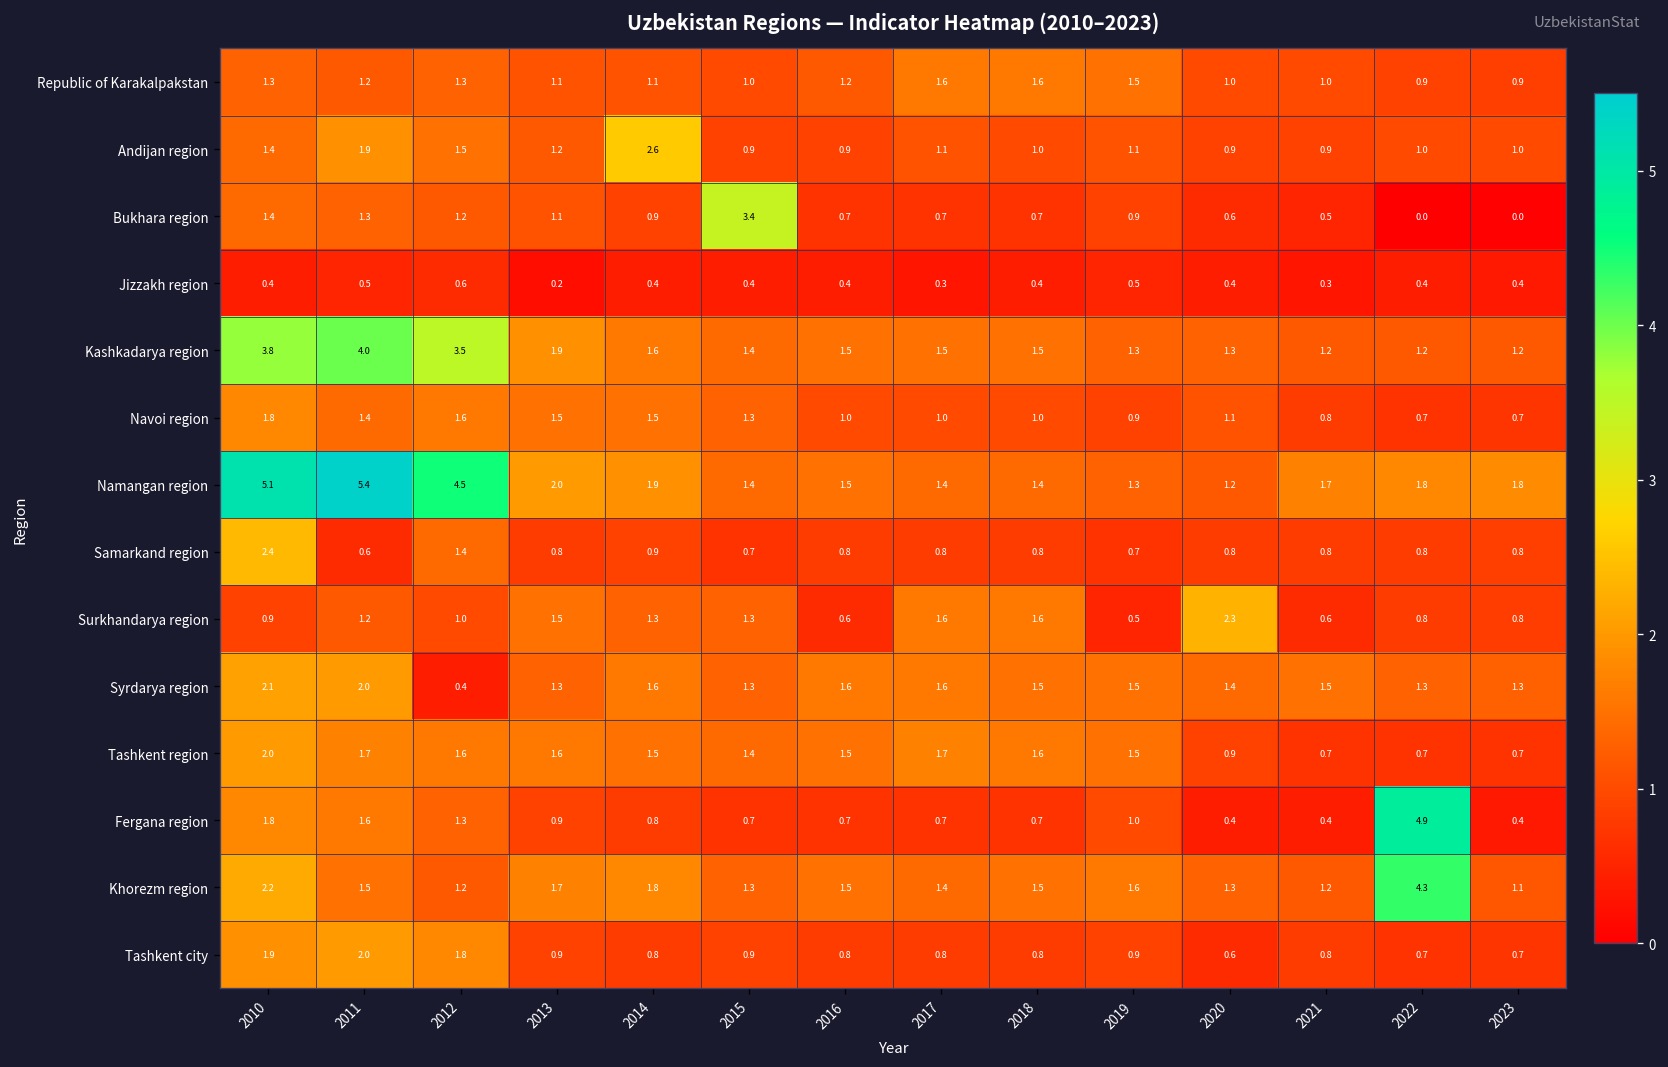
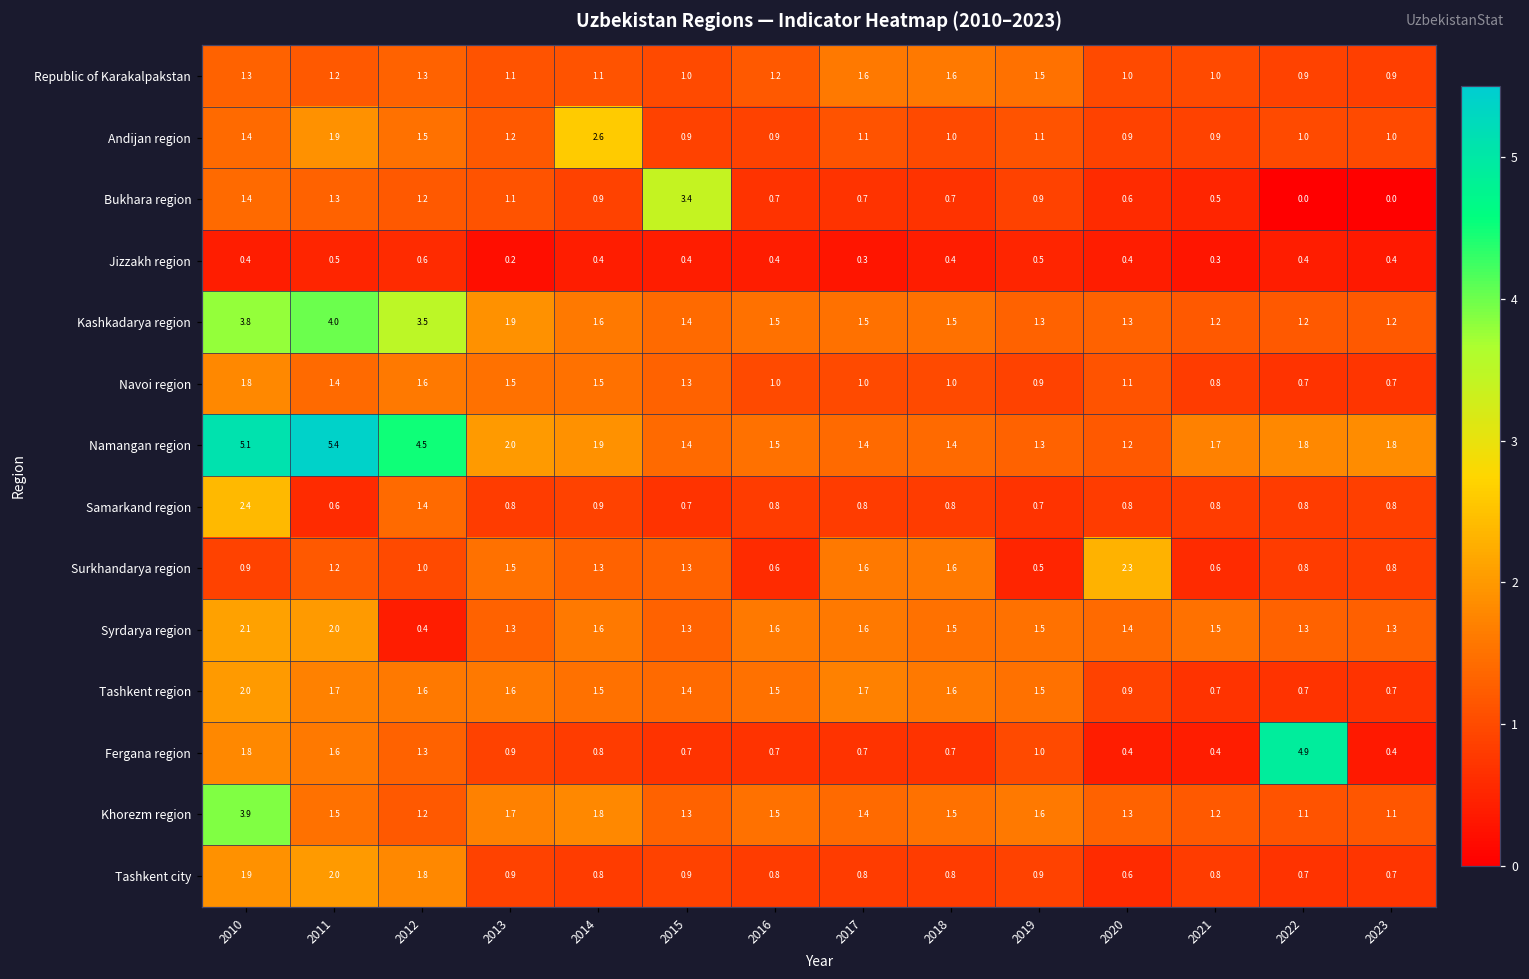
  {
    "Republic of Karakalpakstan": {
      "2010": 1.3,
      "2011": 1.2,
      "2012": 1.3,
      "2013": 1.1,
      "2014": 1.1,
      "2015": 1.0,
      "2016": 1.2,
      "2017": 1.6,
      "2018": 1.6,
      "2019": 1.5,
      "2020": 1.0,
      "2021": 1.0,
      "2022": 0.9,
      "2023": 0.9
    },
    "Andijan region": {
      "2010": 1.4,
      "2011": 1.9,
      "2012": 1.5,
      "2013": 1.2,
      "2014": 2.6,
      "2015": 0.9,
      "2016": 0.9,
      "2017": 1.1,
      "2018": 1.0,
      "2019": 1.1,
      "2020": 0.9,
      "2021": 0.9,
      "2022": 1.0,
      "2023": 1.0
    },
    "Bukhara region": {
      "2010": 1.4,
      "2011": 1.3,
      "2012": 1.2,
      "2013": 1.1,
      "2014": 0.9,
      "2015": 3.4,
      "2016": 0.7,
      "2017": 0.7,
      "2018": 0.7,
      "2019": 0.9,
      "2020": 0.6,
      "2021": 0.5,
      "2022": 0.0,
      "2023": 0.0
    },
    "Jizzakh region": {
      "2010": 0.4,
      "2011": 0.5,
      "2012": 0.6,
      "2013": 0.2,
      "2014": 0.4,
      "2015": 0.4,
      "2016": 0.4,
      "2017": 0.3,
      "2018": 0.4,
      "2019": 0.5,
      "2020": 0.4,
      "2021": 0.3,
      "2022": 0.4,
      "2023": 0.4
    },
    "Kashkadarya region": {
      "2010": 3.8,
      "2011": 4.0,
      "2012": 3.5,
      "2013": 1.9,
      "2014": 1.6,
      "2015": 1.4,
      "2016": 1.5,
      "2017": 1.5,
      "2018": 1.5,
      "2019": 1.3,
      "2020": 1.3,
      "2021": 1.2,
      "2022": 1.2,
      "2023": 1.2
    },
    "Navoi region": {
      "2010": 1.8,
      "2011": 1.4,
      "2012": 1.6,
      "2013": 1.5,
      "2014": 1.5,
      "2015": 1.3,
      "2016": 1.0,
      "2017": 1.0,
      "2018": 1.0,
      "2019": 0.9,
      "2020": 1.1,
      "2021": 0.8,
      "2022": 0.7,
      "2023": 0.7
    },
    "Namangan region": {
      "2010": 5.1,
      "2011": 5.4,
      "2012": 4.5,
      "2013": 2.0,
      "2014": 1.9,
      "2015": 1.4,
      "2016": 1.5,
      "2017": 1.4,
      "2018": 1.4,
      "2019": 1.3,
      "2020": 1.2,
      "2021": 1.7,
      "2022": 1.8,
      "2023": 1.8
    },
    "Samarkand region": {
      "2010": 2.4,
      "2011": 0.6,
      "2012": 1.4,
      "2013": 0.8,
      "2014": 0.9,
      "2015": 0.7,
      "2016": 0.8,
      "2017": 0.8,
      "2018": 0.8,
      "2019": 0.7,
      "2020": 0.8,
      "2021": 0.8,
      "2022": 0.8,
      "2023": 0.8
    },
    "Surkhandarya region": {
      "2010": 0.9,
      "2011": 1.2,
      "2012": 1.0,
      "2013": 1.5,
      "2014": 1.3,
      "2015": 1.3,
      "2016": 0.6,
      "2017": 1.6,
      "2018": 1.6,
      "2019": 0.5,
      "2020": 2.3,
      "2021": 0.6,
      "2022": 0.8,
      "2023": 0.8
    },
    "Syrdarya region": {
      "2010": 2.1,
      "2011": 2.0,
      "2012": 0.4,
      "2013": 1.3,
      "2014": 1.6,
      "2015": 1.3,
      "2016": 1.6,
      "2017": 1.6,
      "2018": 1.5,
      "2019": 1.5,
      "2020": 1.4,
      "2021": 1.5,
      "2022": 1.3,
      "2023": 1.3
    },
    "Tashkent region": {
      "2010": 2.0,
      "2011": 1.7,
      "2012": 1.6,
      "2013": 1.6,
      "2014": 1.5,
      "2015": 1.4,
      "2016": 1.5,
      "2017": 1.7,
      "2018": 1.6,
      "2019": 1.5,
      "2020": 0.9,
      "2021": 0.7,
      "2022": 0.7,
      "2023": 0.7
    },
    "Fergana region": {
      "2010": 1.8,
      "2011": 1.6,
      "2012": 1.3,
      "2013": 0.9,
      "2014": 0.8,
      "2015": 0.7,
      "2016": 0.7,
      "2017": 0.7,
      "2018": 0.7,
      "2019": 1.0,
      "2020": 0.4,
      "2021": 0.4,
      "2022": 4.9,
      "2023": 0.4
    },
    "Khorezm region": {
-     "2010": 2.2,
+     "2010": 3.9,
      "2011": 1.5,
      "2012": 1.2,
      "2013": 1.7,
      "2014": 1.8,
      "2015": 1.3,
      "2016": 1.5,
      "2017": 1.4,
      "2018": 1.5,
      "2019": 1.6,
      "2020": 1.3,
      "2021": 1.2,
-     "2022": 4.3,
+     "2022": 1.1,
      "2023": 1.1
    },
    "Tashkent city": {
      "2010": 1.9,
      "2011": 2.0,
      "2012": 1.8,
      "2013": 0.9,
      "2014": 0.8,
      "2015": 0.9,
      "2016": 0.8,
      "2017": 0.8,
      "2018": 0.8,
      "2019": 0.9,
      "2020": 0.6,
      "2021": 0.8,
      "2022": 0.7,
      "2023": 0.7
    }
  }
